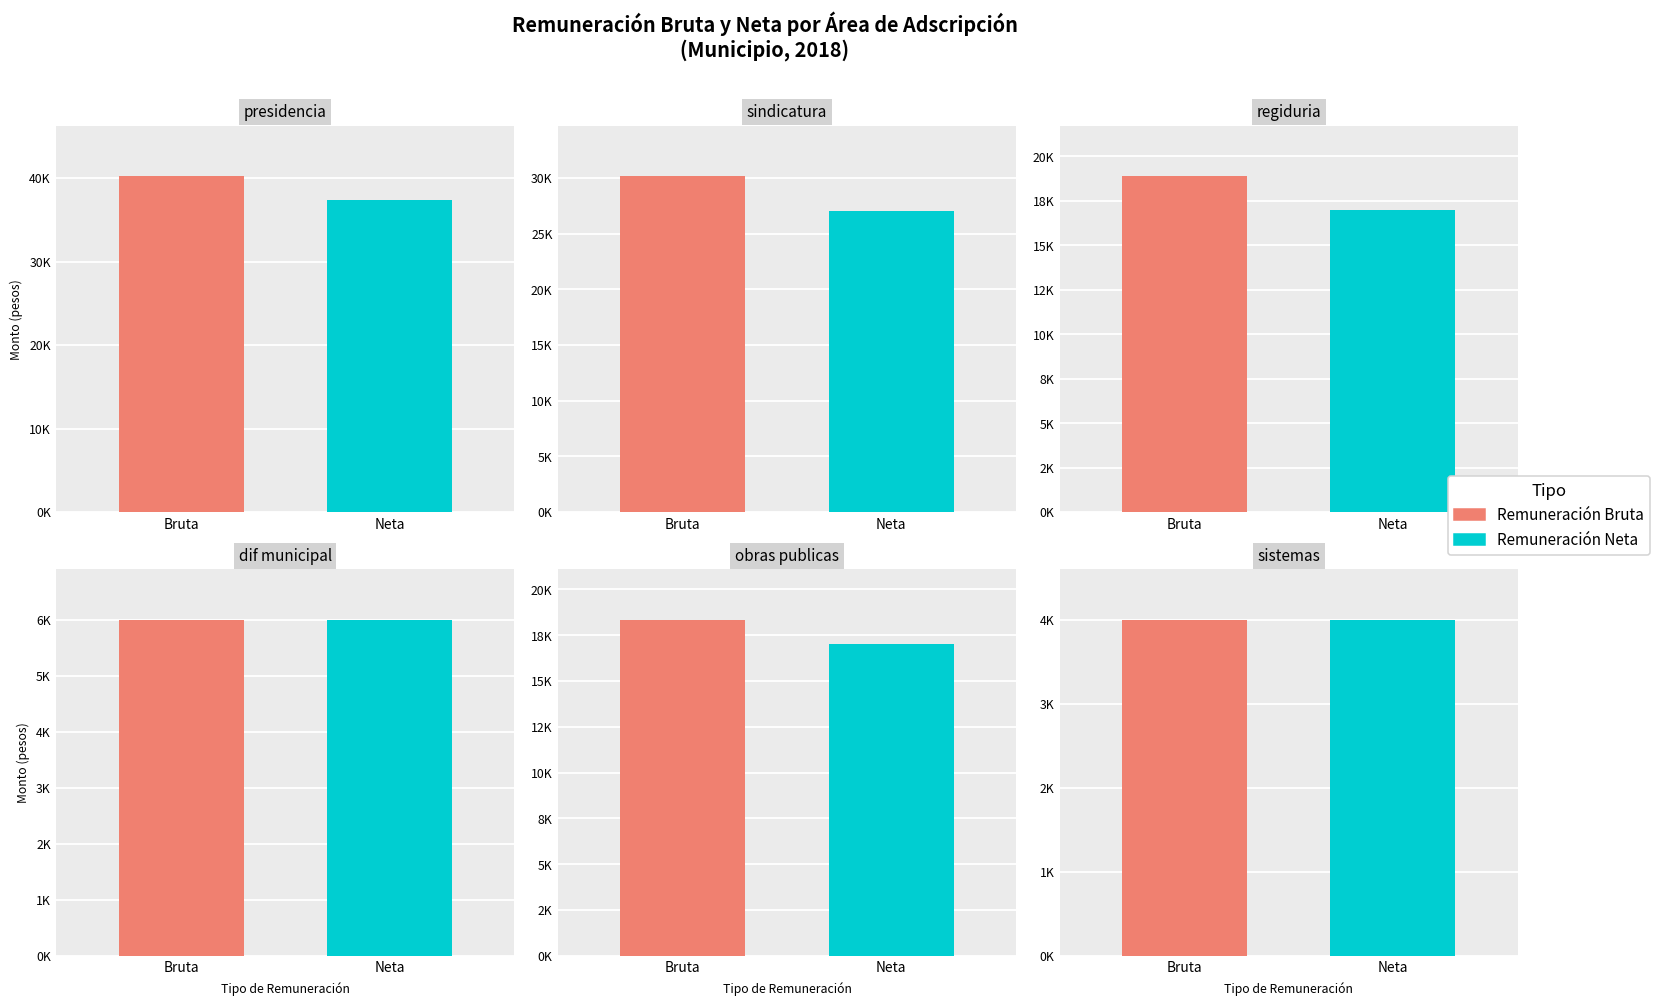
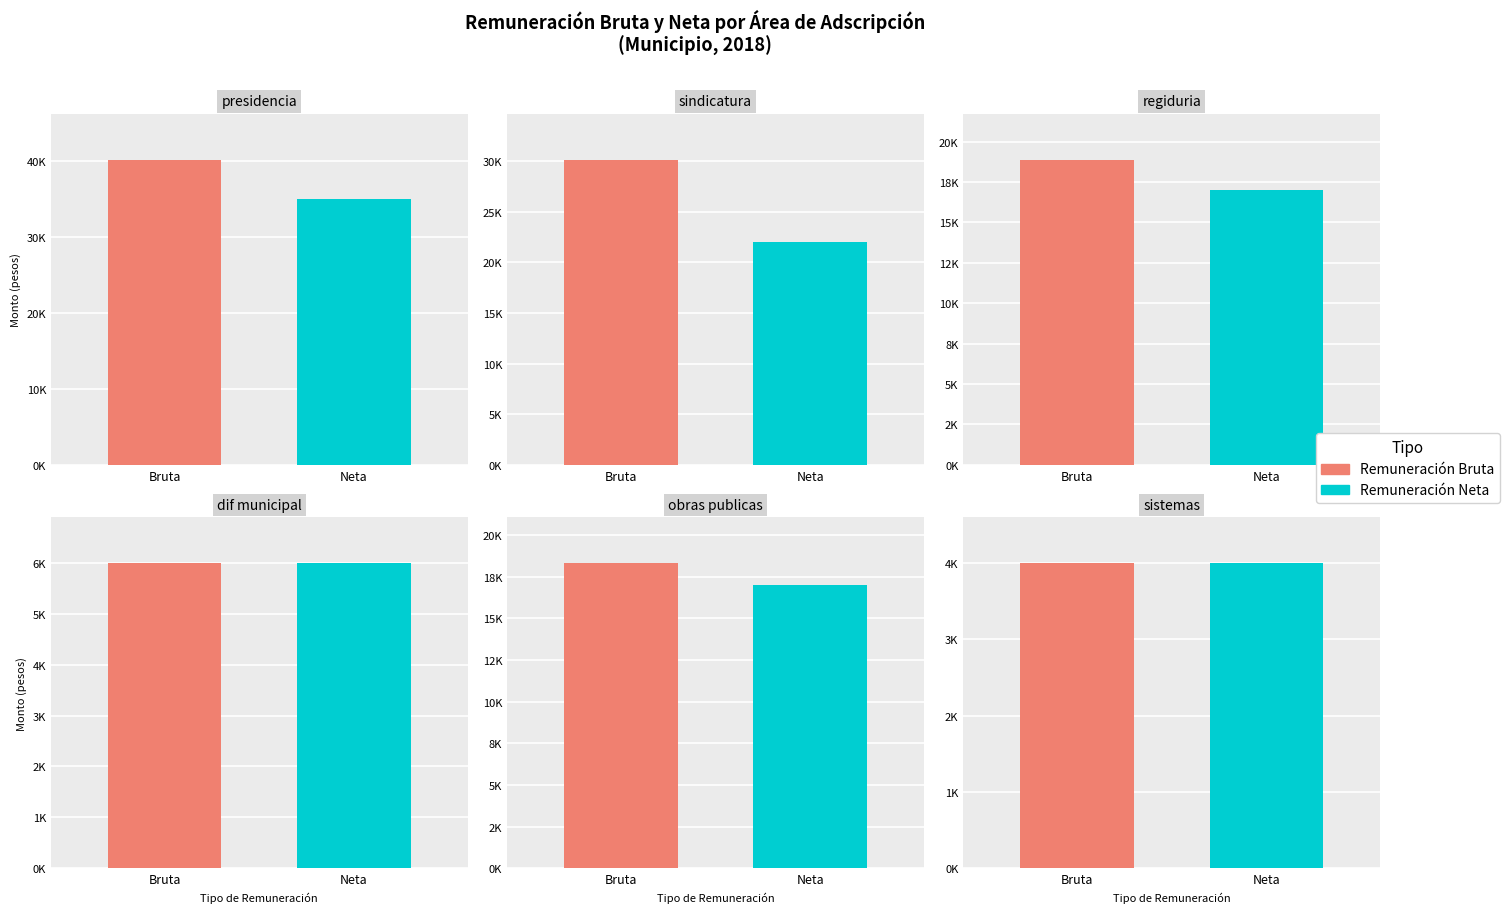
  {
    "presidencia": {
      "Bruta": 40000,
-     "Neta": 37000
+     "Neta": 35000
    },
    "sindicatura": {
      "Bruta": 30200,
-     "Neta": 27000
+     "Neta": 22000
    },
    "dif municipal": {
      "Bruta": 6000,
      "Neta": 6000
    },
    "sistemas": {
      "Bruta": 4000,
      "Neta": 4000
    }
  }
